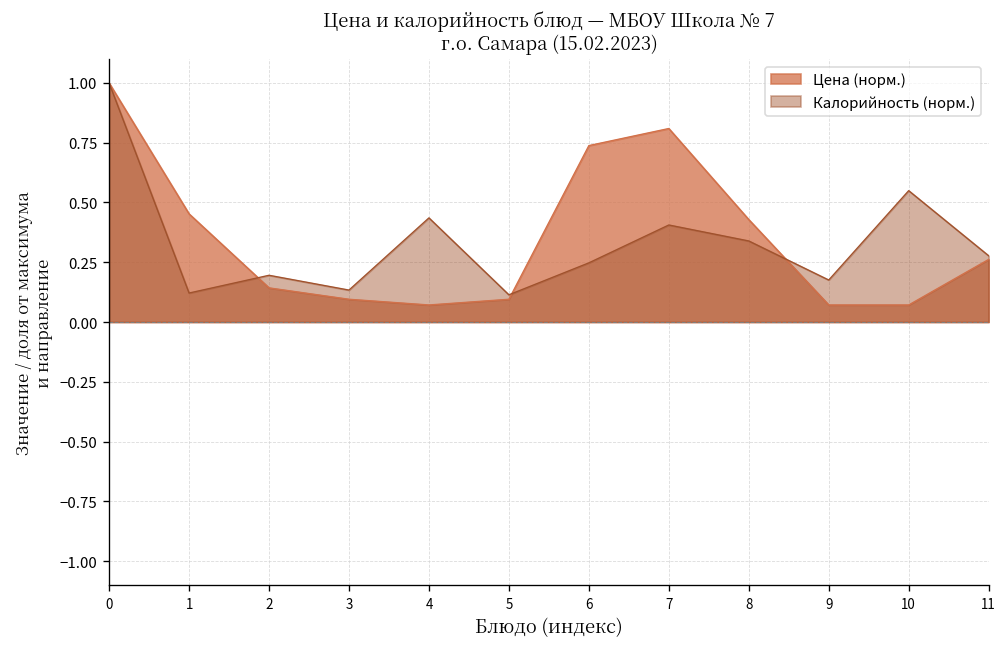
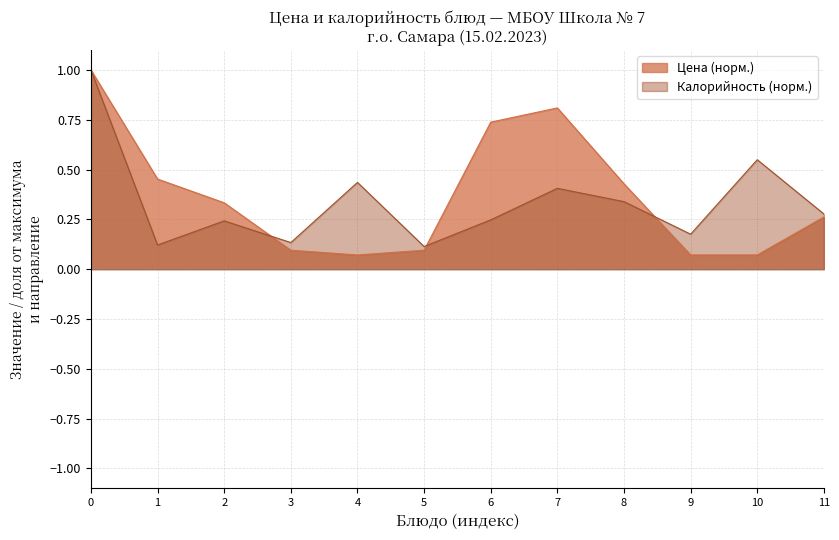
  {
    "Цена (норм.)": {
      "1": 0.45,
-     "2": 0.14,
+     "2": 0.33,
      "3": 0.10,
      "4": 0.07,
      "5": 0.10,
      "6": 0.74,
      "7": 0.81,
      "8": 0.43,
      "9": 0.07,
      "10": 0.07,
      "11": 0.26
    },
    "Калорийность (норм.)": {
      "1": 0.12,
-     "2": 0.20,
+     "2": 0.24,
      "3": 0.13,
      "4": 0.44,
      "5": 0.11,
      "6": 0.25,
      "7": 0.41,
      "8": 0.34,
      "9": 0.18,
      "10": 0.55,
      "11": 0.28
    }
  }
